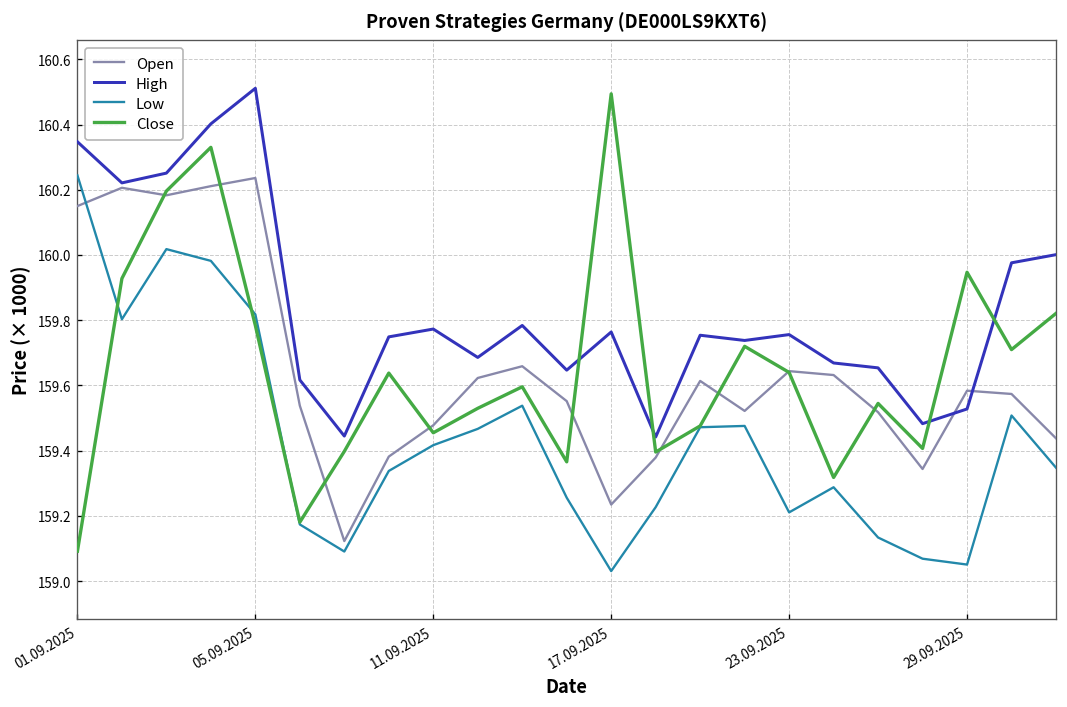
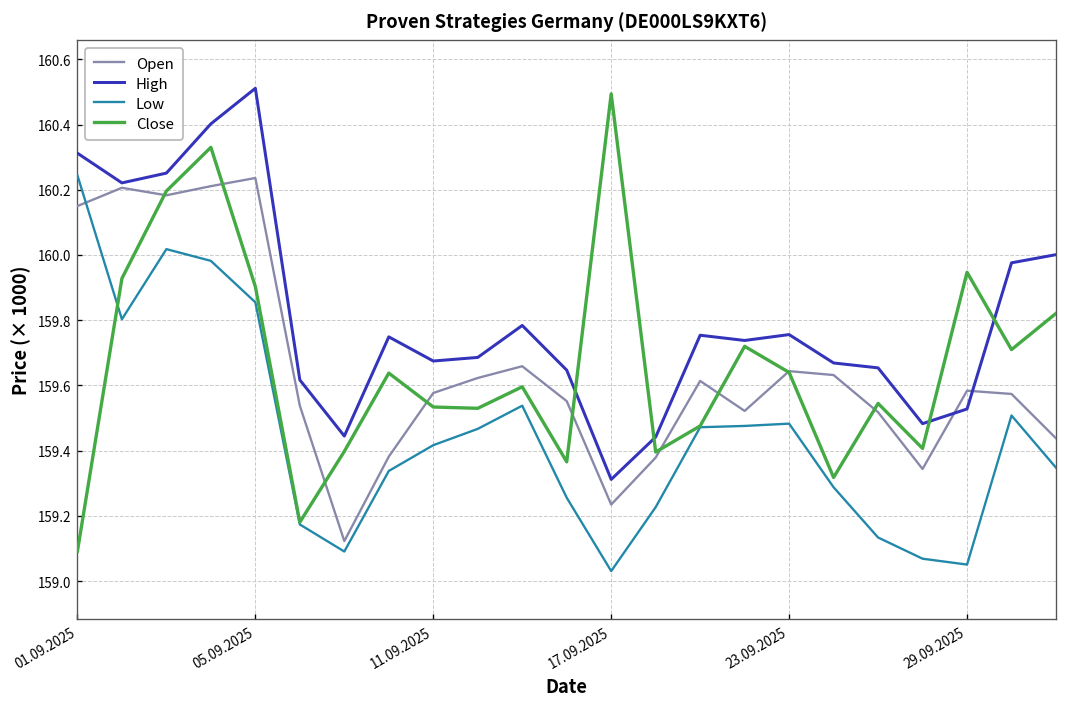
  {
    "Open": {
      "01.09.2025": 160.15,
      "05.09.2025": 160.24,
-     "11.09.2025": 159.48,
+     "11.09.2025": 159.58,
      "17.09.2025": 159.24,
      "29.09.2025": 159.58
    },
    "High": {
-     "01.09.2025": 160.35,
+     "01.09.2025": 160.31,
      "05.09.2025": 160.51,
-     "11.09.2025": 159.77,
-     "17.09.2025": 159.76,
+     "11.09.2025": 159.68,
+     "17.09.2025": 159.31,
      "23.09.2025": 159.76,
      "29.09.2025": 159.53
    },
    "Low": {
      "01.09.2025": 160.24,
-     "05.09.2025": 159.82,
+     "05.09.2025": 159.86,
      "11.09.2025": 159.42,
      "17.09.2025": 159.03,
-     "23.09.2025": 159.21,
+     "23.09.2025": 159.48,
      "29.09.2025": 159.05
    },
    "Close": {
      "01.09.2025": 159.09,
-     "05.09.2025": 159.78,
-     "11.09.2025": 159.46,
+     "05.09.2025": 159.90,
+     "11.09.2025": 159.53,
      "17.09.2025": 160.49,
      "29.09.2025": 159.95
    }
  }
